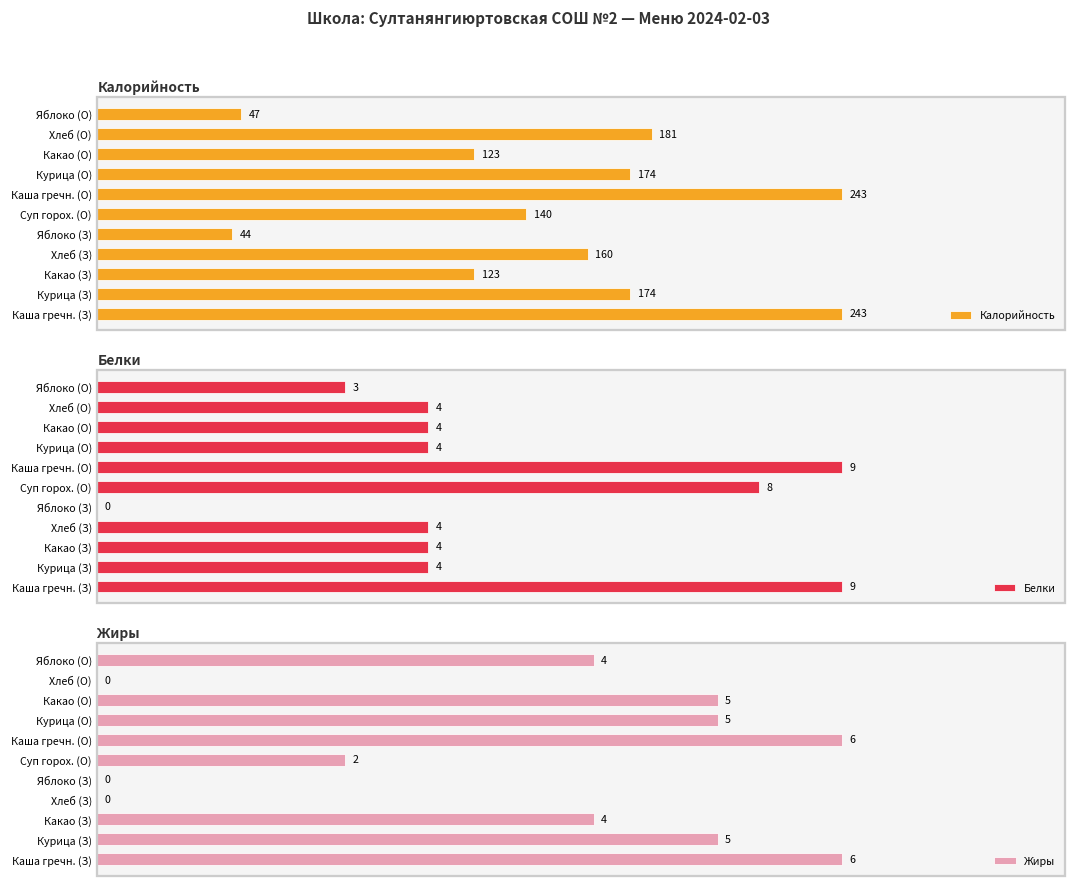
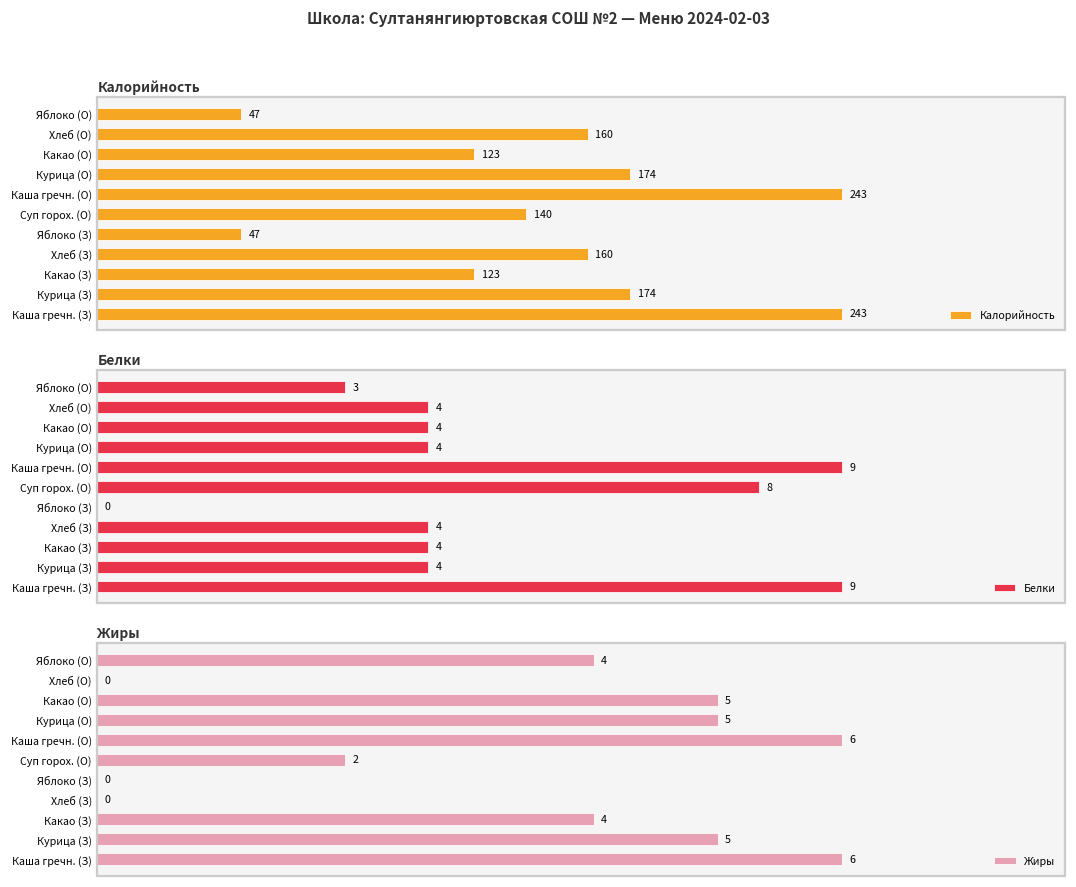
  {
    "Калорийность": {
      "Яблоко (О)": 47,
-     "Хлеб (О)": 181,
+     "Хлеб (О)": 160,
      "Какао (О)": 123,
      "Курица (О)": 174,
      "Каша гречн. (О)": 243,
      "Суп горох. (О)": 140,
-     "Яблоко (З)": 44,
+     "Яблоко (З)": 47,
      "Хлеб (З)": 160,
      "Какао (З)": 123,
      "Курица (З)": 174,
      "Каша гречн. (З)": 243
    },
    "Белки": {
      "Яблоко (О)": 3,
      "Хлеб (О)": 4,
      "Какао (О)": 4,
      "Курица (О)": 4,
      "Каша гречн. (О)": 9,
      "Суп горох. (О)": 8,
      "Яблоко (З)": 0,
      "Хлеб (З)": 4,
      "Какао (З)": 4,
      "Курица (З)": 4,
      "Каша гречн. (З)": 9
    },
    "Жиры": {
      "Яблоко (О)": 4,
      "Хлеб (О)": 0,
      "Какао (О)": 5,
      "Курица (О)": 5,
      "Каша гречн. (О)": 6,
      "Суп горох. (О)": 2,
      "Яблоко (З)": 0,
      "Хлеб (З)": 0,
      "Какао (З)": 4,
      "Курица (З)": 5,
      "Каша гречн. (З)": 6
    }
  }
